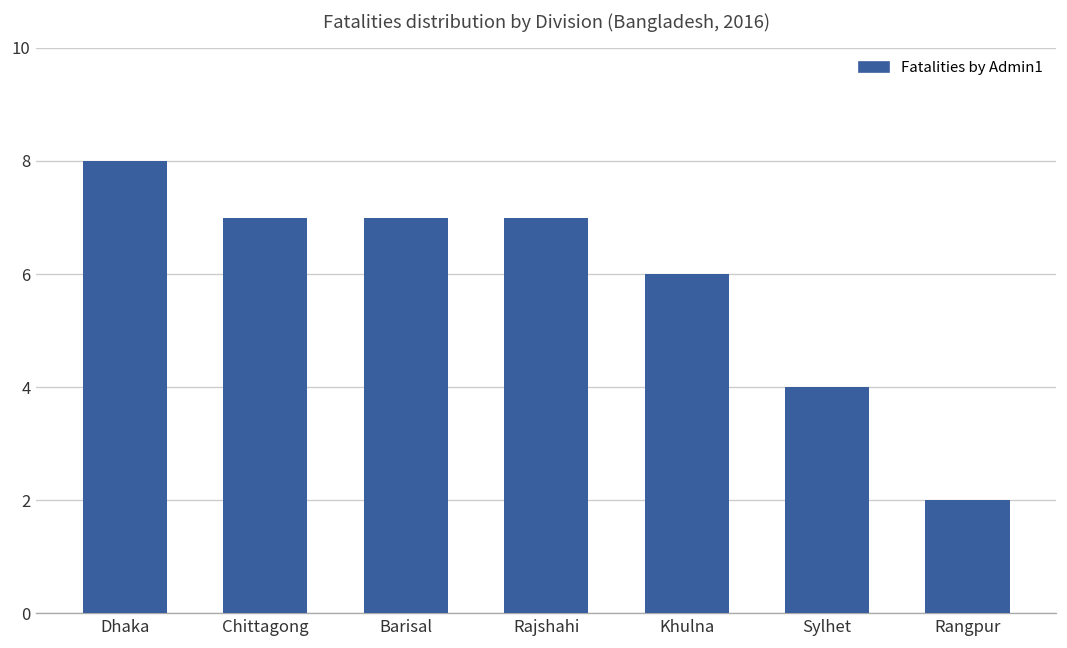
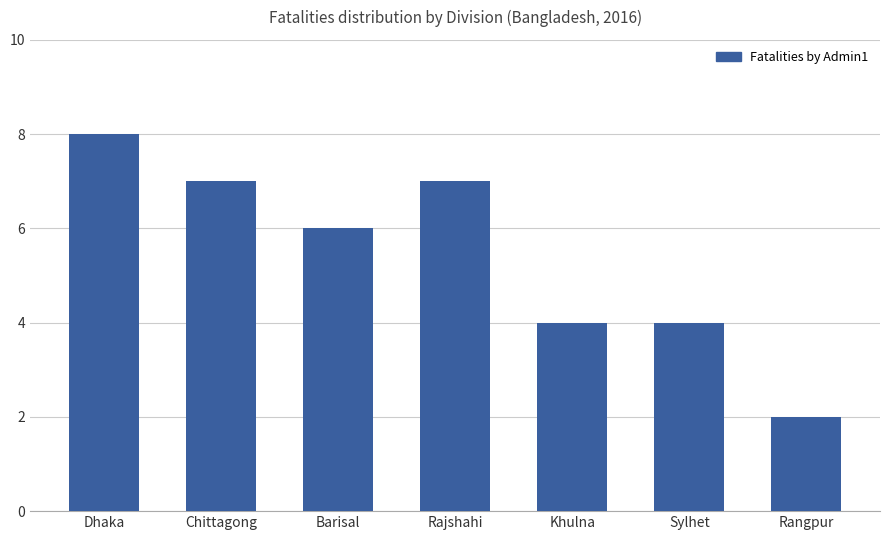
  {
    "Dhaka": 8,
    "Chittagong": 7,
-   "Barisal": 7,
+   "Barisal": 6,
    "Rajshahi": 7,
-   "Khulna": 6,
+   "Khulna": 4,
    "Sylhet": 4,
    "Rangpur": 2
  }
